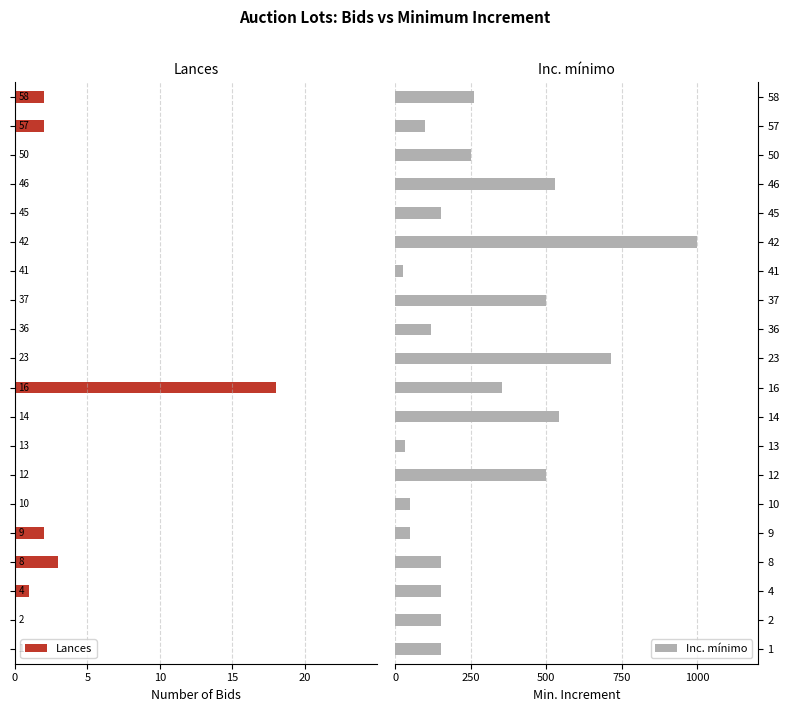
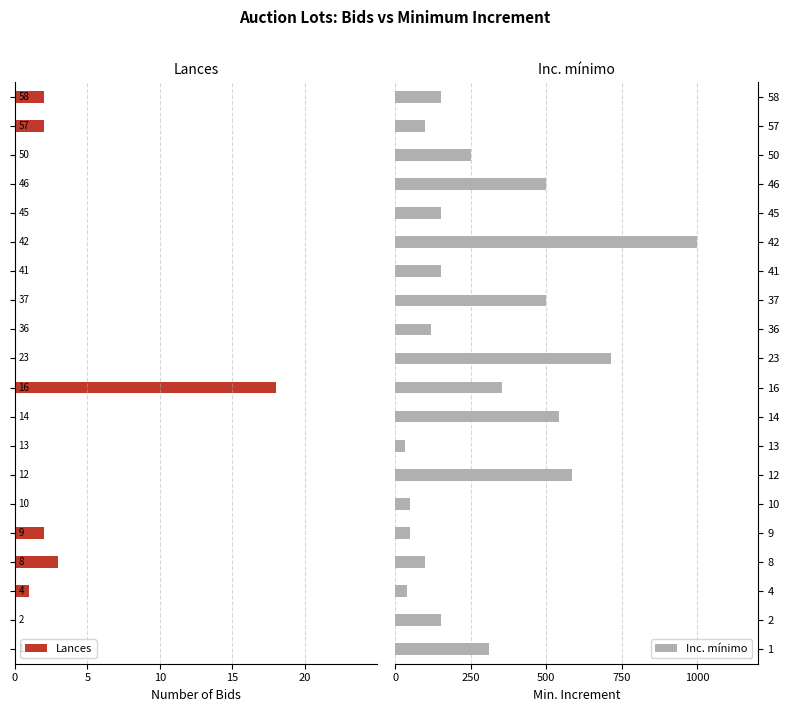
  {
    "Inc. mínimo": {
-     "58": 260,
+     "58": 150,
      "57": 100,
      "50": 250,
-     "46": 530,
+     "46": 500,
      "45": 150,
      "42": 1000,
-     "41": 30,
+     "41": 150,
      "37": 500,
      "36": 120,
      "23": 720,
      "16": 350,
      "14": 540,
      "13": 30,
-     "12": 500,
+     "12": 580,
      "10": 50,
      "9": 50,
-     "8": 150,
-     "4": 150,
+     "8": 100,
+     "4": 40,
      "2": 150,
-     "1": 150
+     "1": 310
    }
  }
